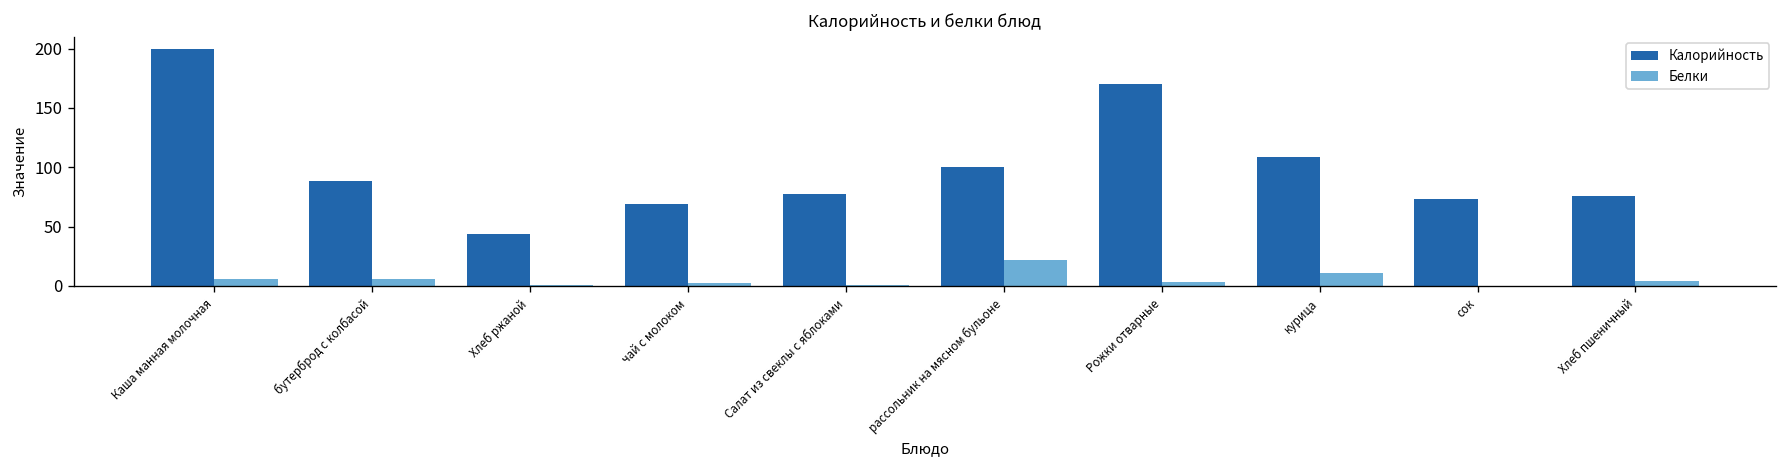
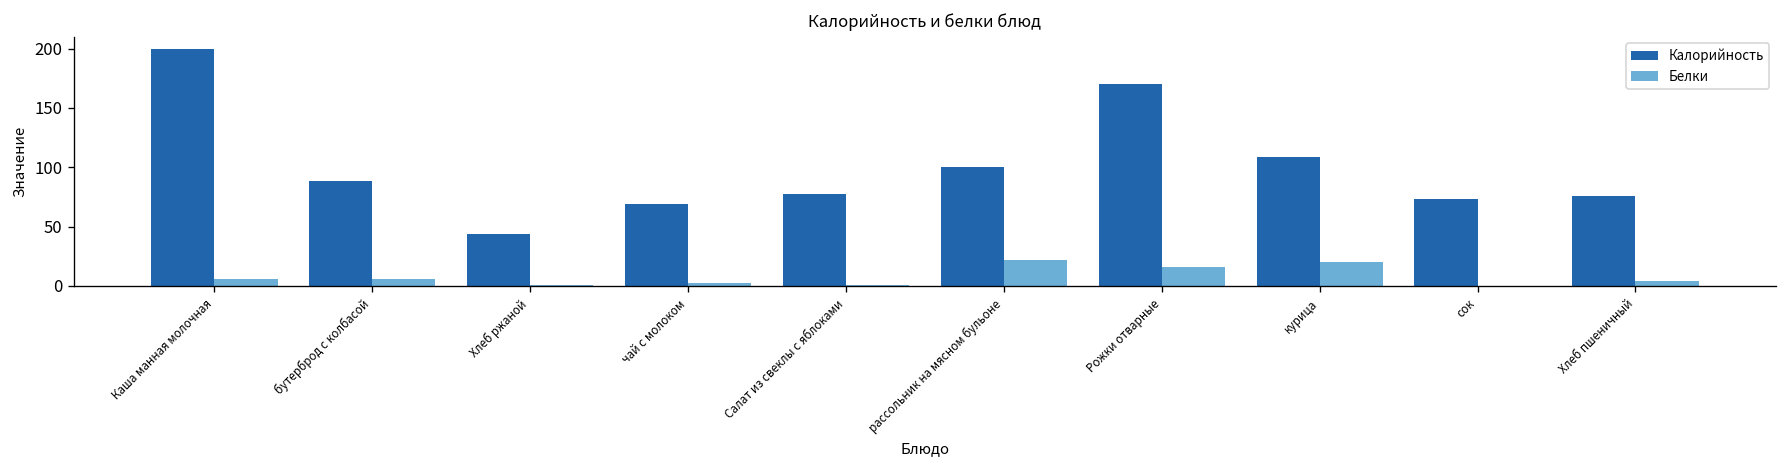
  {
    "Калорийность": {
      "Каша манная молочная": 200,
      "бутерброд с колбасой": 90,
      "Хлеб ржаной": 40,
      "чай с молоком": 70,
      "Салат из свеклы с яблоками": 80,
      "рассольник на мясном бульоне": 100,
      "Рожки отварные": 170,
      "курица": 110,
      "сок": 70,
      "Хлеб пшеничный": 80
    },
    "Белки": {
      "Каша манная молочная": 10,
      "бутерброд с колбасой": 10,
      "рассольник на мясном бульоне": 20,
-     "Рожки отварные": 0,
-     "курица": 10,
+     "Рожки отварные": 20,
+     "курица": 20,
      "сок": 0,
      "Хлеб пшеничный": 0
    }
  }
